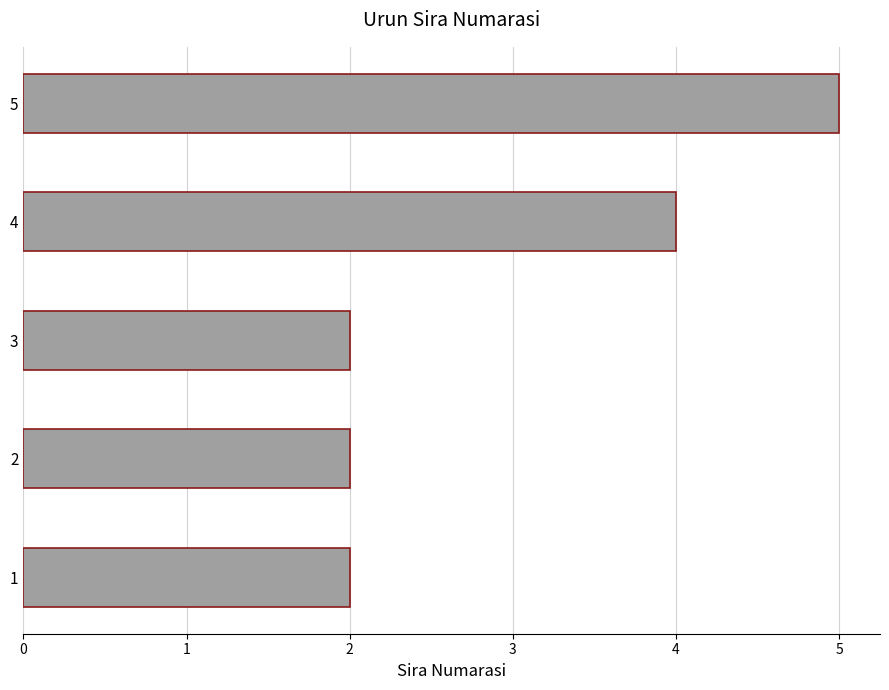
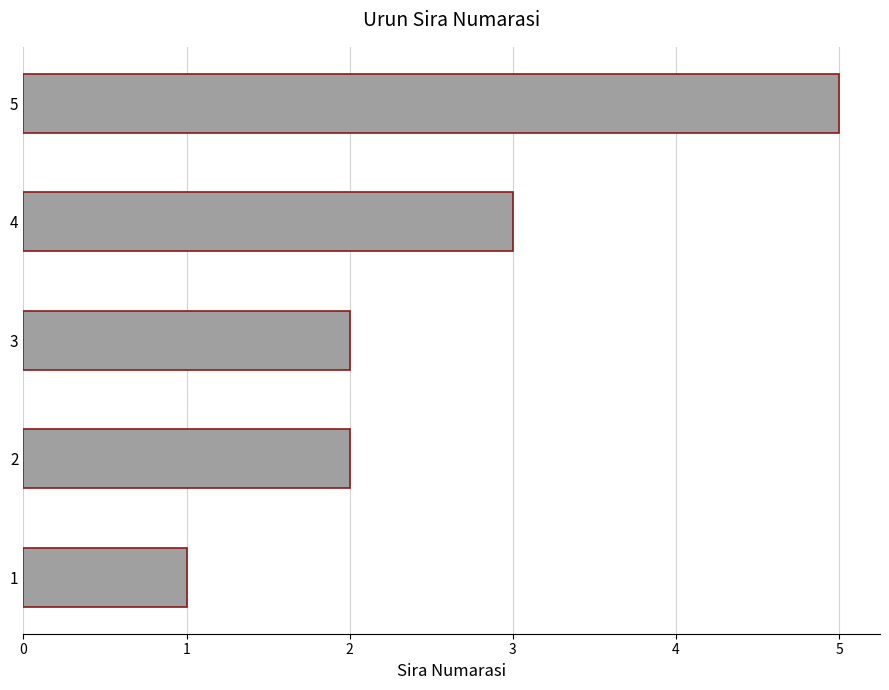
  {
    "5": 5,
-   "4": 4,
+   "4": 3,
    "3": 2,
    "2": 2,
-   "1": 2
+   "1": 1
  }
